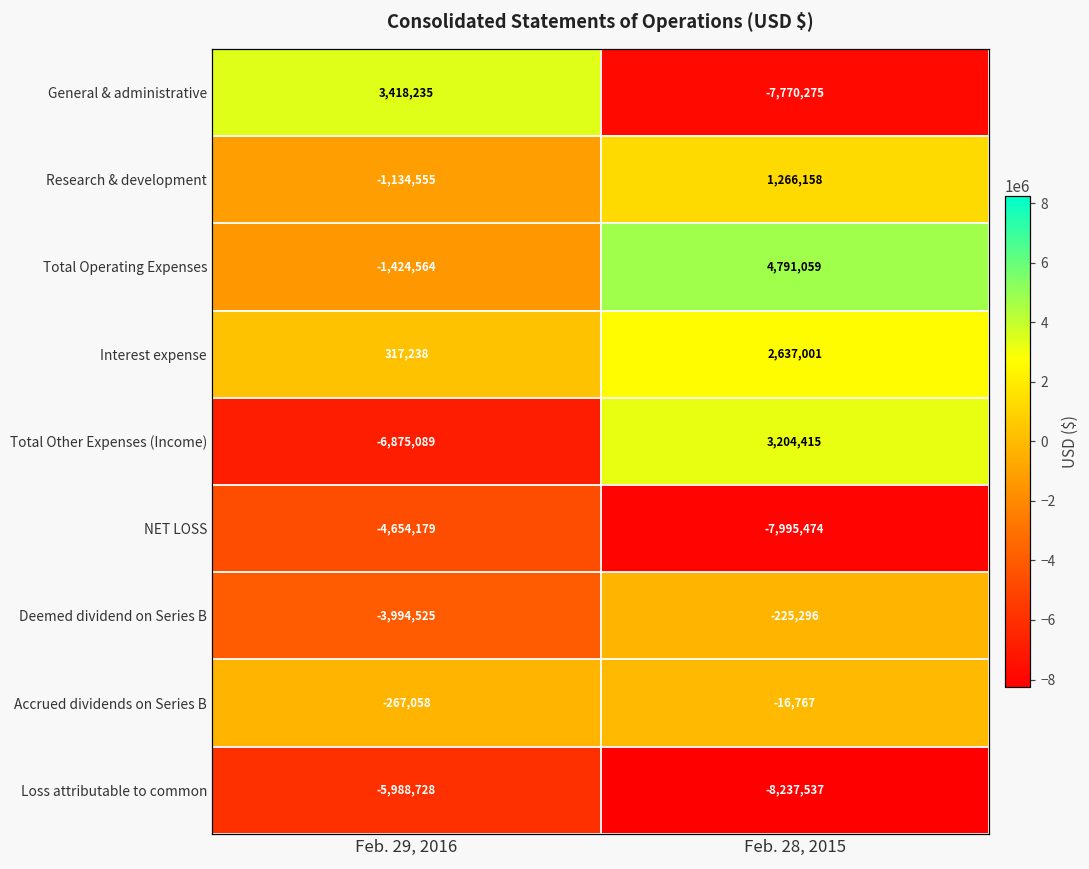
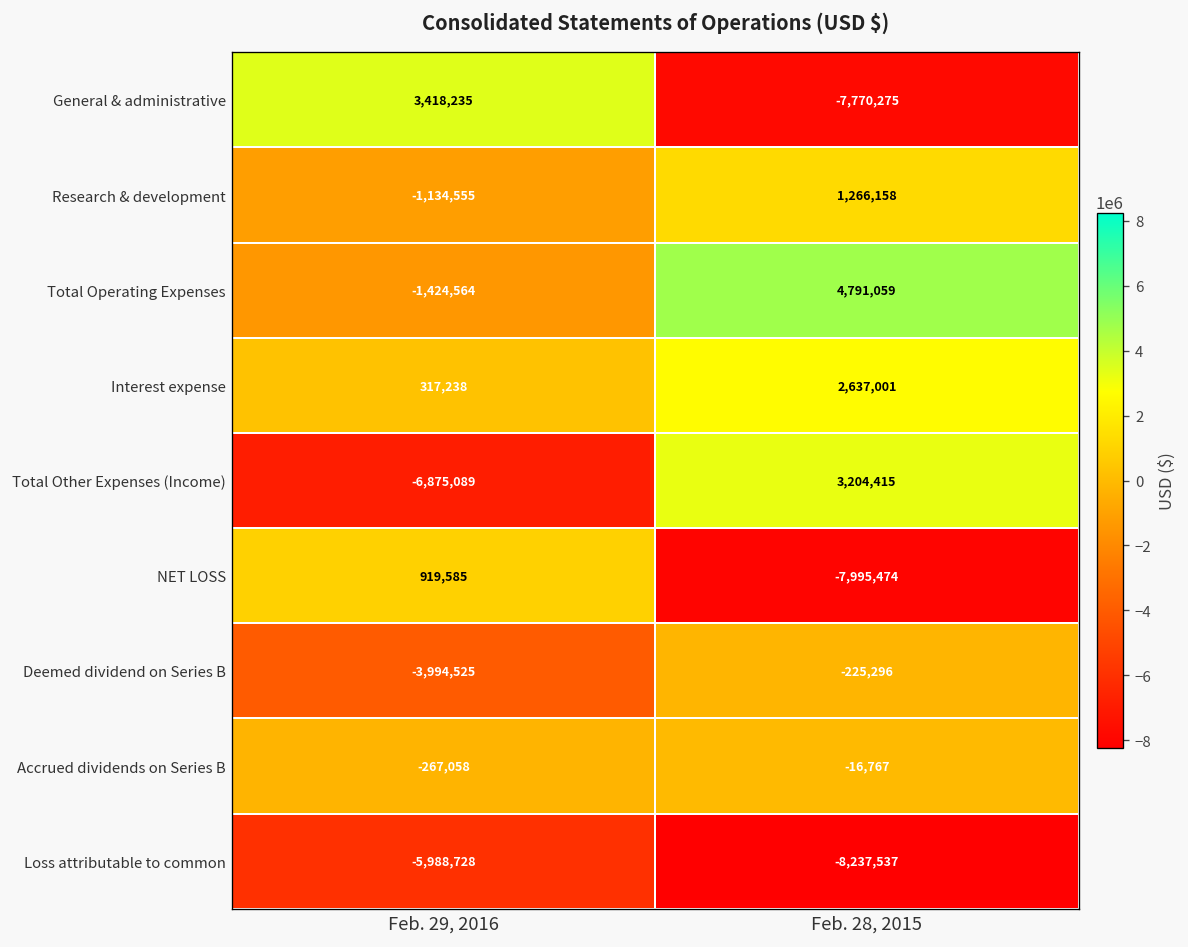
  {
    "General & administrative": {
      "Feb. 29, 2016": "3,418,235",
      "Feb. 28, 2015": "-7,770,275"
    },
    "Research & development": {
      "Feb. 29, 2016": "-1,134,555",
      "Feb. 28, 2015": "1,266,158"
    },
    "Total Operating Expenses": {
      "Feb. 29, 2016": "-1,424,564",
      "Feb. 28, 2015": "4,791,059"
    },
    "Interest expense": {
      "Feb. 29, 2016": "317,238",
      "Feb. 28, 2015": "2,637,001"
    },
    "Total Other Expenses (Income)": {
      "Feb. 29, 2016": "-6,875,089",
      "Feb. 28, 2015": "3,204,415"
    },
    "NET LOSS": {
-     "Feb. 29, 2016": "-4,654,179",
+     "Feb. 29, 2016": "919,585",
      "Feb. 28, 2015": "-7,995,474"
    },
    "Deemed dividend on Series B": {
      "Feb. 29, 2016": "-3,994,525",
      "Feb. 28, 2015": "-225,296"
    },
    "Accrued dividends on Series B": {
      "Feb. 29, 2016": "-267,058",
      "Feb. 28, 2015": "-16,767"
    },
    "Loss attributable to common": {
      "Feb. 29, 2016": "-5,988,728",
      "Feb. 28, 2015": "-8,237,537"
    }
  }
